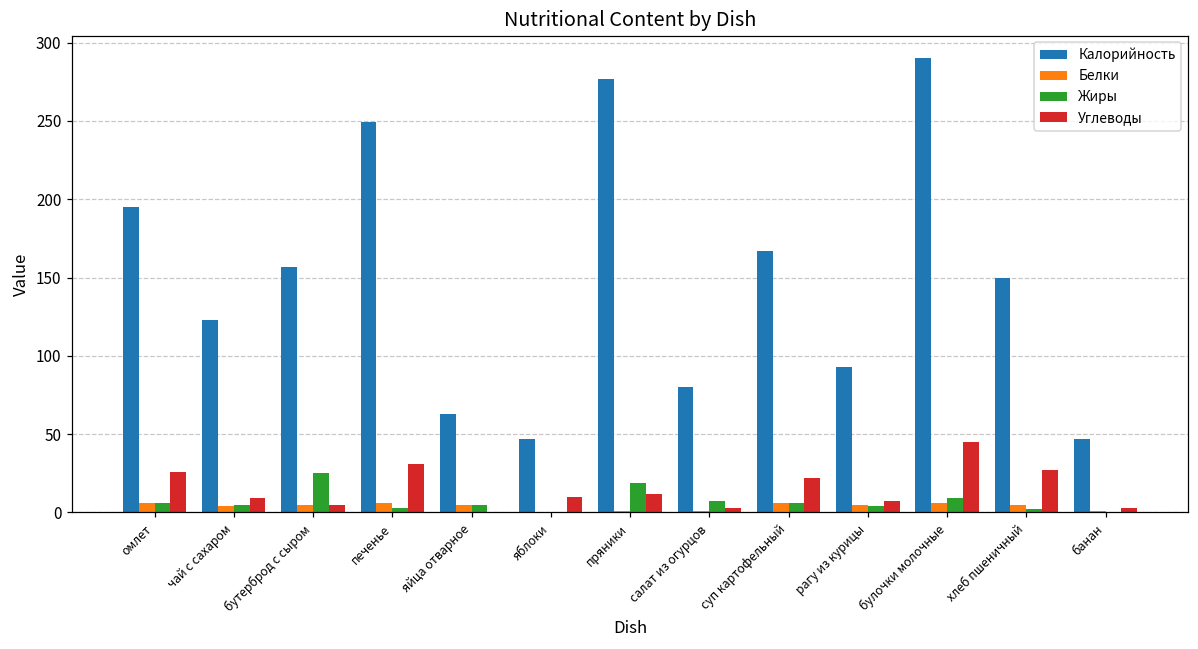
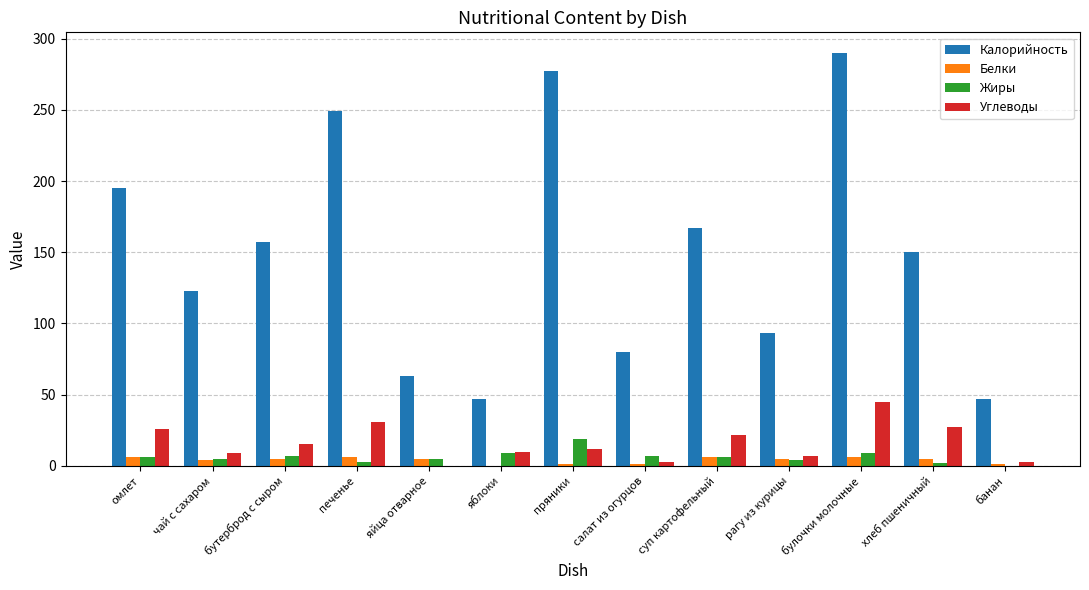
  {
    "Калорийность": {
      "омлет": 195,
      "чай с сахаром": 123,
      "бутерброд с сыром": 157,
      "печенье": 249,
      "яйца отварное": 63,
      "яблоки": 47,
      "пряники": 277,
      "салат из огурцов": 80,
      "суп картофельный": 167,
      "рагу из курицы": 93,
      "булочки молочные": 290,
      "хлеб пшеничный": 150,
      "банан": 47
    },
    "Белки": {
      "омлет": 6,
      "чай с сахаром": 4,
      "бутерброд с сыром": 5,
      "печенье": 6,
      "яйца отварное": 5,
      "яблоки": 0,
      "суп картофельный": 6,
      "рагу из курицы": 5,
      "булочки молочные": 6,
      "хлеб пшеничный": 5
    },
    "Жиры": {
      "омлет": 6,
      "чай с сахаром": 5,
-     "бутерброд с сыром": 25,
+     "бутерброд с сыром": 7,
      "печенье": 3,
      "яйца отварное": 5,
-     "яблоки": 0,
+     "яблоки": 9,
      "пряники": 19,
      "салат из огурцов": 7,
      "суп картофельный": 6,
      "рагу из курицы": 4,
      "булочки молочные": 9,
      "хлеб пшеничный": 2,
      "банан": 0
    },
    "Углеводы": {
      "омлет": 26,
      "чай с сахаром": 9,
-     "бутерброд с сыром": 5,
+     "бутерброд с сыром": 15,
      "печенье": 31,
      "яйца отварное": 0,
      "яблоки": 10,
      "пряники": 12,
      "салат из огурцов": 3,
      "суп картофельный": 22,
      "рагу из курицы": 7,
      "булочки молочные": 45,
      "хлеб пшеничный": 27,
      "банан": 3
    }
  }
